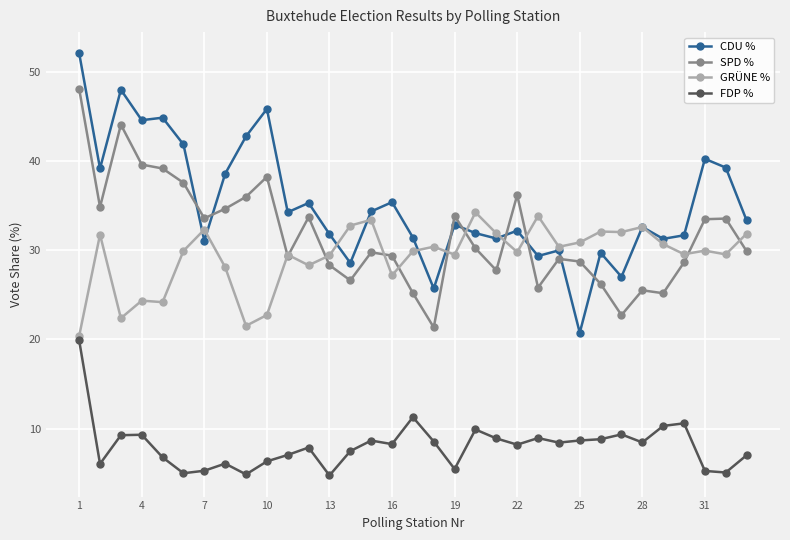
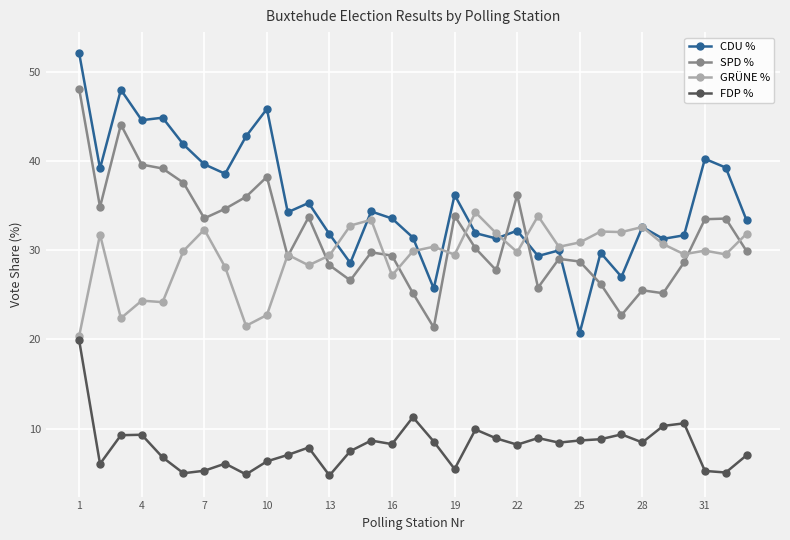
  {
    "CDU %": {
      "1": 52,
      "4": 45,
-     "7": 31,
+     "7": 40,
      "10": 46,
      "13": 32,
-     "16": 35,
-     "19": 33,
+     "16": 34,
+     "19": 36,
      "22": 32,
      "25": 21,
      "31": 40
    },
    "FDP %": {
      "1": 20,
      "4": 9,
      "7": 5,
      "10": 6,
      "13": 5,
      "16": 8,
      "19": 5,
      "22": 8,
      "25": 9,
      "28": 8,
      "31": 5
    }
  }
